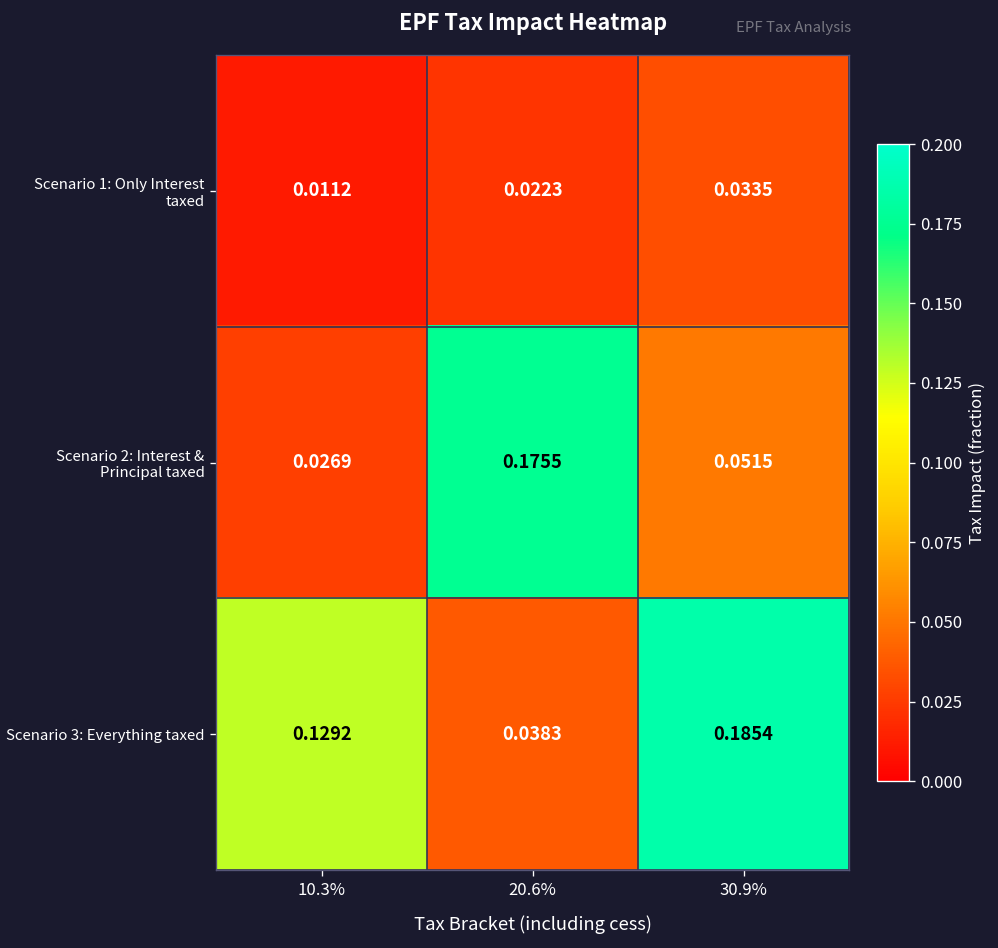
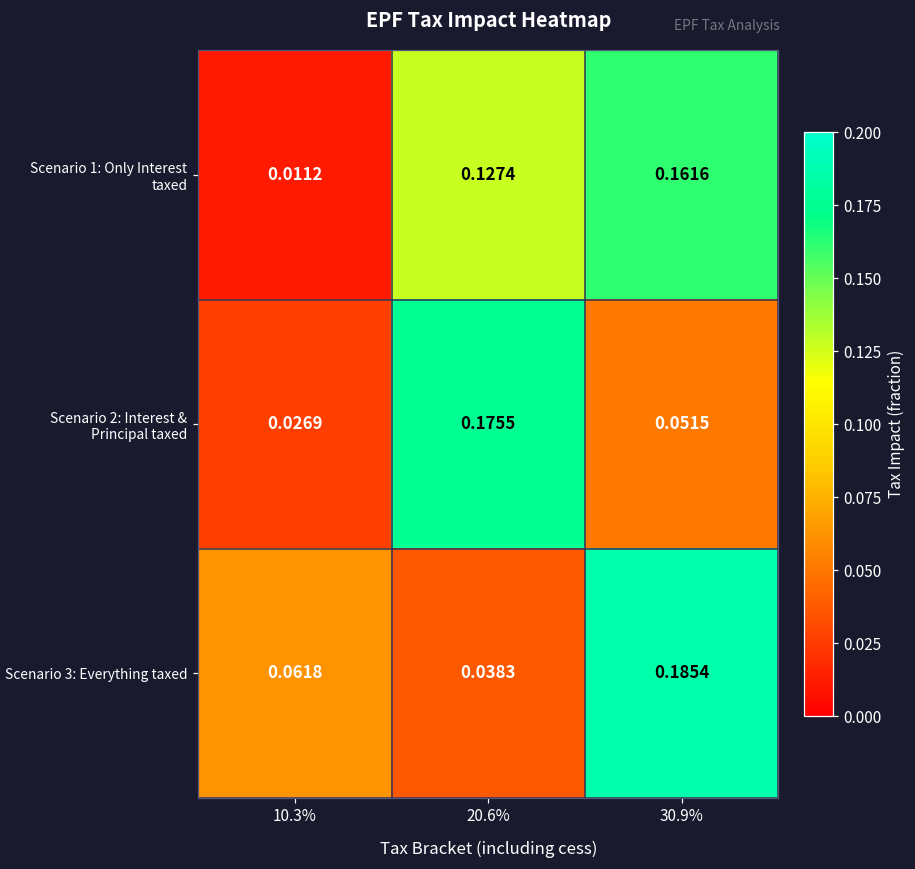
  {
    "Scenario 1: Only Interest taxed": {
      "10.3%": 0.0112,
-     "20.6%": 0.0223,
-     "30.9%": 0.0335
+     "20.6%": 0.1274,
+     "30.9%": 0.1616
    },
    "Scenario 2: Interest & Principal taxed": {
      "10.3%": 0.0269,
      "20.6%": 0.1755,
      "30.9%": 0.0515
    },
    "Scenario 3: Everything taxed": {
-     "10.3%": 0.1292,
+     "10.3%": 0.0618,
      "20.6%": 0.0383,
      "30.9%": 0.1854
    }
  }
